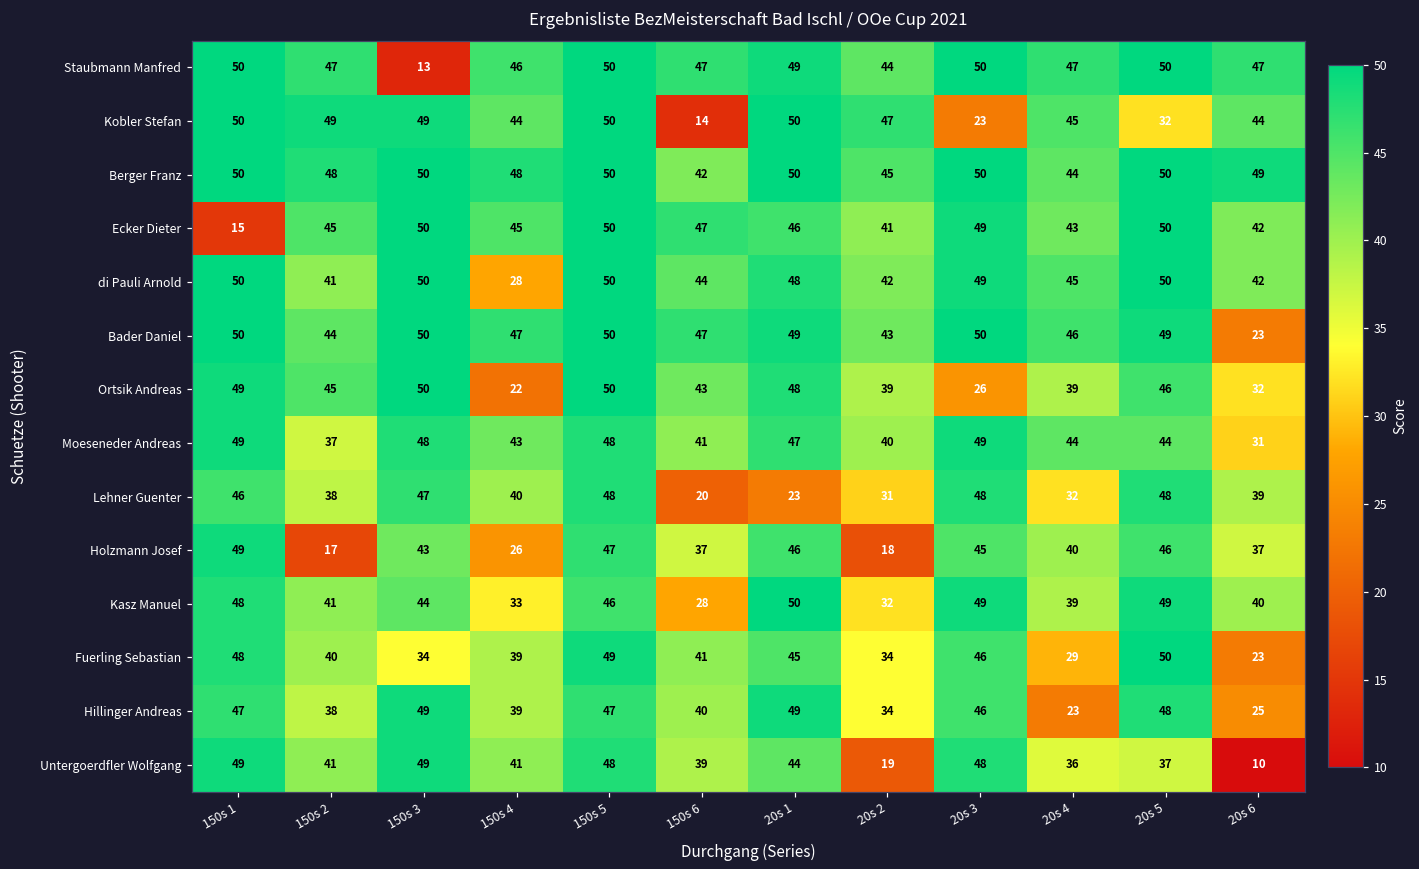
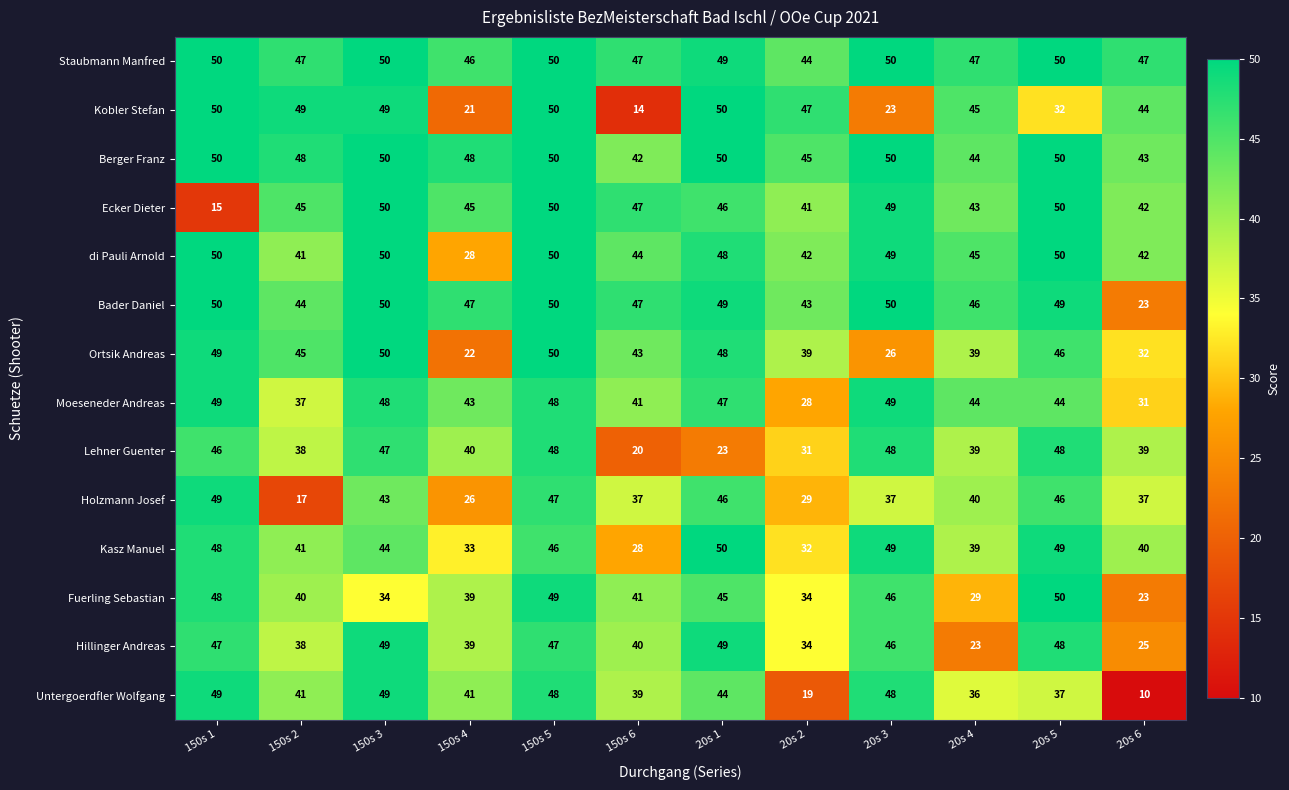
  {
    "Staubmann Manfred": {
      "150s 1": 50,
      "150s 2": 47,
-     "150s 3": 13,
+     "150s 3": 50,
      "150s 4": 46,
      "150s 5": 50,
      "150s 6": 47,
      "20s 1": 49,
      "20s 2": 44,
      "20s 3": 50,
      "20s 4": 47,
      "20s 5": 50,
      "20s 6": 47
    },
    "Kobler Stefan": {
      "150s 1": 50,
      "150s 2": 49,
      "150s 3": 49,
-     "150s 4": 44,
+     "150s 4": 21,
      "150s 5": 50,
      "150s 6": 14,
      "20s 1": 50,
      "20s 2": 47,
      "20s 3": 23,
      "20s 4": 45,
      "20s 5": 32,
      "20s 6": 44
    },
    "Berger Franz": {
      "150s 1": 50,
      "150s 2": 48,
      "150s 3": 50,
      "150s 4": 48,
      "150s 5": 50,
      "150s 6": 42,
      "20s 1": 50,
      "20s 2": 45,
      "20s 3": 50,
      "20s 4": 44,
      "20s 5": 50,
-     "20s 6": 49
+     "20s 6": 43
    },
    "Ecker Dieter": {
      "150s 1": 15,
      "150s 2": 45,
      "150s 3": 50,
      "150s 4": 45,
      "150s 5": 50,
      "150s 6": 47,
      "20s 1": 46,
      "20s 2": 41,
      "20s 3": 49,
      "20s 4": 43,
      "20s 5": 50,
      "20s 6": 42
    },
    "di Pauli Arnold": {
      "150s 1": 50,
      "150s 2": 41,
      "150s 3": 50,
      "150s 4": 28,
      "150s 5": 50,
      "150s 6": 44,
      "20s 1": 48,
      "20s 2": 42,
      "20s 3": 49,
      "20s 4": 45,
      "20s 5": 50,
      "20s 6": 42
    },
    "Bader Daniel": {
      "150s 1": 50,
      "150s 2": 44,
      "150s 3": 50,
      "150s 4": 47,
      "150s 5": 50,
      "150s 6": 47,
      "20s 1": 49,
      "20s 2": 43,
      "20s 3": 50,
      "20s 4": 46,
      "20s 5": 49,
      "20s 6": 23
    },
    "Ortsik Andreas": {
      "150s 1": 49,
      "150s 2": 45,
      "150s 3": 50,
      "150s 4": 22,
      "150s 5": 50,
      "150s 6": 43,
      "20s 1": 48,
      "20s 2": 39,
      "20s 3": 26,
      "20s 4": 39,
      "20s 5": 46,
      "20s 6": 32
    },
    "Moeseneder Andreas": {
      "150s 1": 49,
      "150s 2": 37,
      "150s 3": 48,
      "150s 4": 43,
      "150s 5": 48,
      "150s 6": 41,
      "20s 1": 47,
-     "20s 2": 40,
+     "20s 2": 28,
      "20s 3": 49,
      "20s 4": 44,
      "20s 5": 44,
      "20s 6": 31
    },
    "Lehner Guenter": {
      "150s 1": 46,
      "150s 2": 38,
      "150s 3": 47,
      "150s 4": 40,
      "150s 5": 48,
      "150s 6": 20,
      "20s 1": 23,
      "20s 2": 31,
      "20s 3": 48,
-     "20s 4": 32,
+     "20s 4": 39,
      "20s 5": 48,
      "20s 6": 39
    },
    "Holzmann Josef": {
      "150s 1": 49,
      "150s 2": 17,
      "150s 3": 43,
      "150s 4": 26,
      "150s 5": 47,
      "150s 6": 37,
      "20s 1": 46,
-     "20s 2": 18,
-     "20s 3": 45,
+     "20s 2": 29,
+     "20s 3": 37,
      "20s 4": 40,
      "20s 5": 46,
      "20s 6": 37
    },
    "Kasz Manuel": {
      "150s 1": 48,
      "150s 2": 41,
      "150s 3": 44,
      "150s 4": 33,
      "150s 5": 46,
      "150s 6": 28,
      "20s 1": 50,
      "20s 2": 32,
      "20s 3": 49,
      "20s 4": 39,
      "20s 5": 49,
      "20s 6": 40
    },
    "Fuerling Sebastian": {
      "150s 1": 48,
      "150s 2": 40,
      "150s 3": 34,
      "150s 4": 39,
      "150s 5": 49,
      "150s 6": 41,
      "20s 1": 45,
      "20s 2": 34,
      "20s 3": 46,
      "20s 4": 29,
      "20s 5": 50,
      "20s 6": 23
    },
    "Hillinger Andreas": {
      "150s 1": 47,
      "150s 2": 38,
      "150s 3": 49,
      "150s 4": 39,
      "150s 5": 47,
      "150s 6": 40,
      "20s 1": 49,
      "20s 2": 34,
      "20s 3": 46,
      "20s 4": 23,
      "20s 5": 48,
      "20s 6": 25
    },
    "Untergoerdfler Wolfgang": {
      "150s 1": 49,
      "150s 2": 41,
      "150s 3": 49,
      "150s 4": 41,
      "150s 5": 48,
      "150s 6": 39,
      "20s 1": 44,
      "20s 2": 19,
      "20s 3": 48,
      "20s 4": 36,
      "20s 5": 37,
      "20s 6": 10
    }
  }
